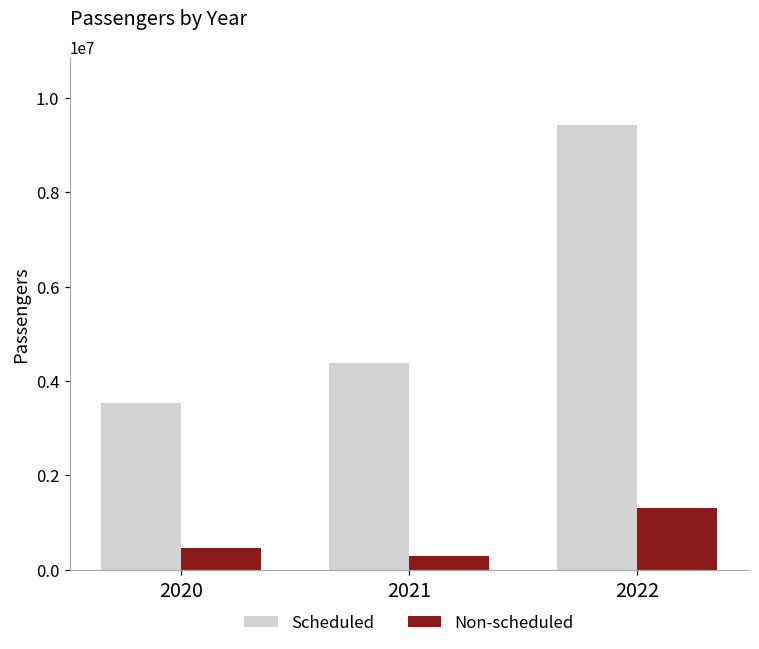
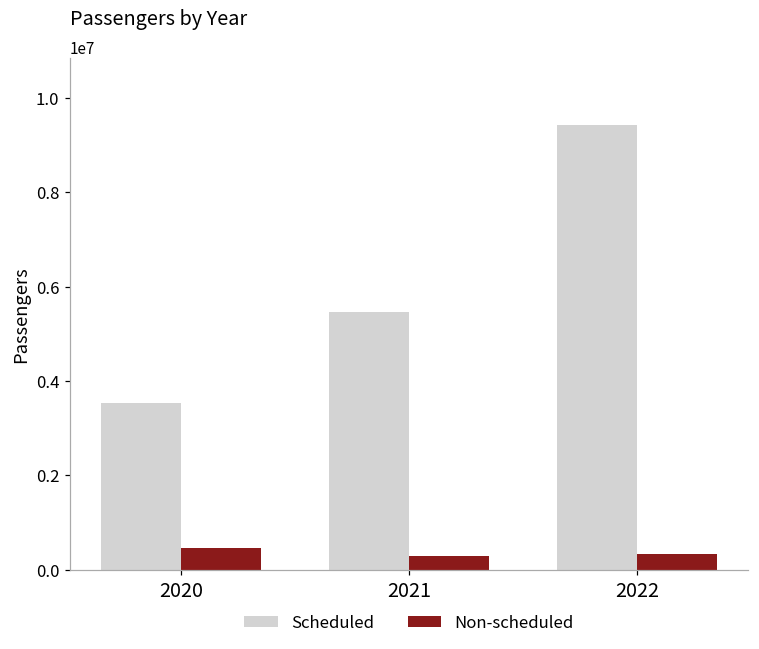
  {
    "Scheduled": {
      "2020": 3500000,
-     "2021": 4400000,
+     "2021": 5500000,
      "2022": 9400000
    },
    "Non-scheduled": {
      "2020": 500000,
      "2021": 300000,
-     "2022": 1300000
+     "2022": 300000
    }
  }
